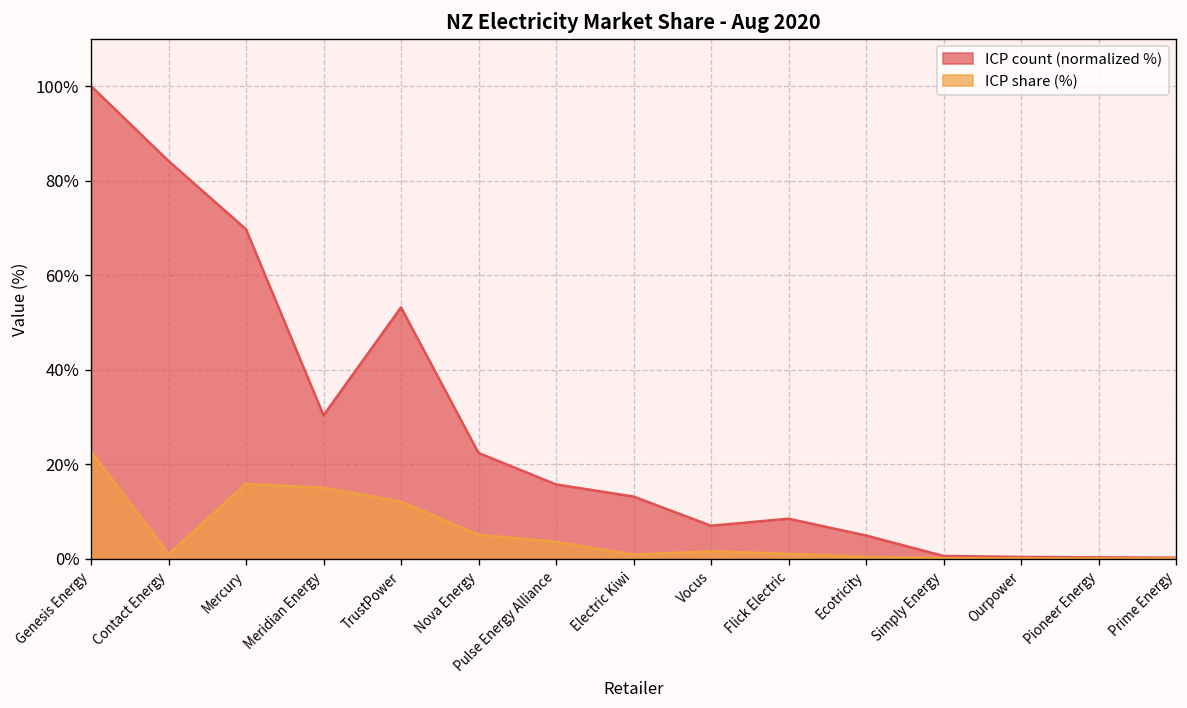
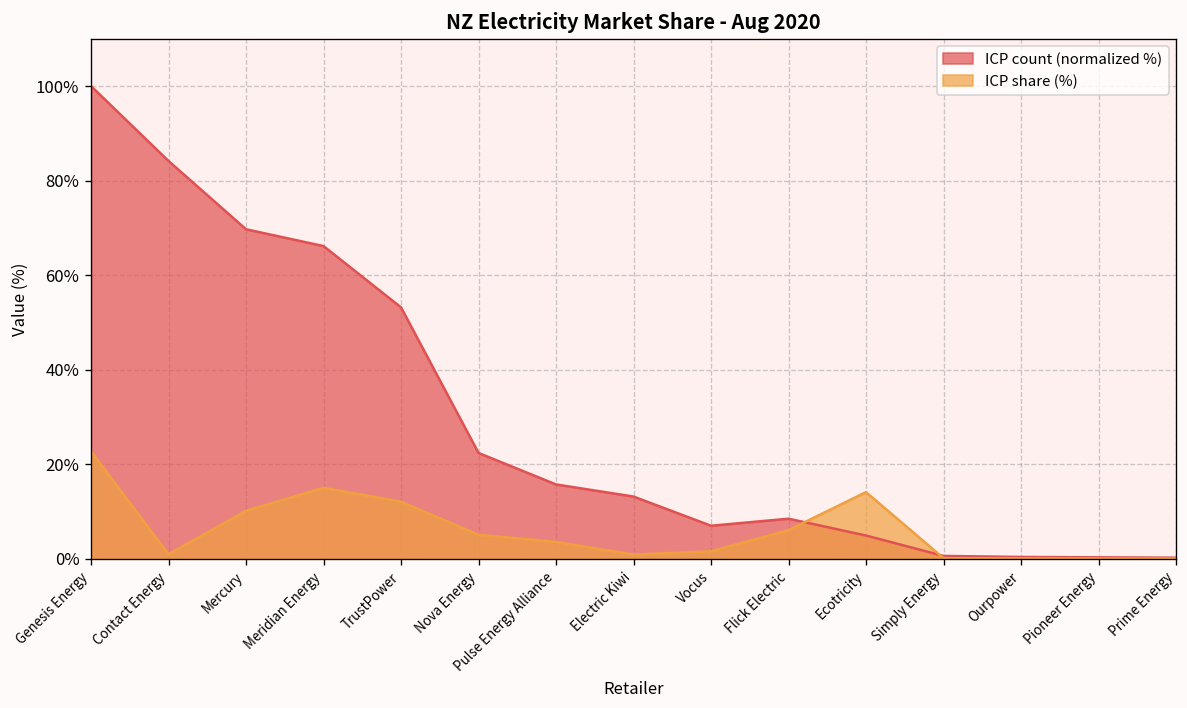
  {
    "ICP count (normalized %)": {
      "Genesis Energy": "100%",
      "Contact Energy": "84%",
      "Mercury": "70%",
-     "Meridian Energy": "30%",
+     "Meridian Energy": "66%",
      "TrustPower": "53%",
      "Nova Energy": "22%",
      "Pulse Energy Alliance": "16%",
      "Electric Kiwi": "13%",
      "Vocus": "7%",
      "Flick Electric": "8%",
      "Ecotricity": "5%"
    },
    "ICP share (%)": {
      "Genesis Energy": "23%",
      "Contact Energy": "1%",
-     "Mercury": "16%",
+     "Mercury": "10%",
      "Meridian Energy": "15%",
      "TrustPower": "12%",
      "Nova Energy": "5%",
      "Pulse Energy Alliance": "4%",
      "Electric Kiwi": "1%",
      "Vocus": "2%",
-     "Flick Electric": "1%",
-     "Ecotricity": "0%"
+     "Flick Electric": "6%",
+     "Ecotricity": "14%"
    }
  }
